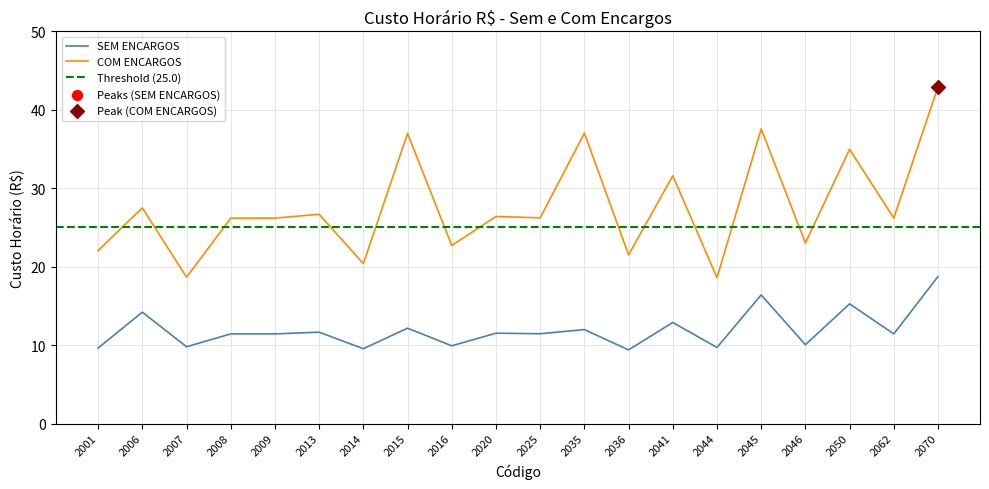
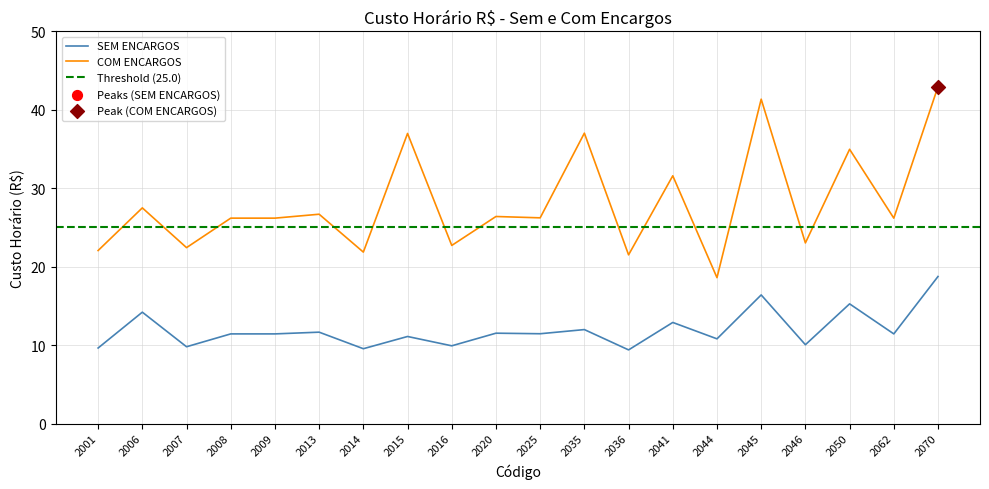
  {
    "SEM ENCARGOS": {
      "2001": 10,
      "2006": 14,
      "2007": 10,
      "2008": 11,
      "2009": 11,
      "2013": 12,
      "2014": 10,
-     "2015": 12,
+     "2015": 11,
      "2016": 10,
      "2020": 12,
      "2025": 11,
      "2035": 12,
      "2036": 9,
      "2041": 13,
-     "2044": 10,
+     "2044": 11,
      "2045": 16,
      "2046": 10,
      "2050": 15,
      "2062": 11,
      "2070": 19
    },
    "COM ENCARGOS": {
      "2001": 22,
      "2006": 28,
-     "2007": 19,
+     "2007": 22,
      "2008": 26,
      "2009": 26,
      "2013": 27,
-     "2014": 20,
+     "2014": 22,
      "2015": 37,
      "2016": 23,
      "2020": 26,
      "2025": 26,
      "2035": 37,
      "2036": 22,
      "2041": 32,
      "2044": 19,
-     "2045": 38,
+     "2045": 41,
      "2046": 23,
      "2050": 35,
      "2062": 26
    }
  }
